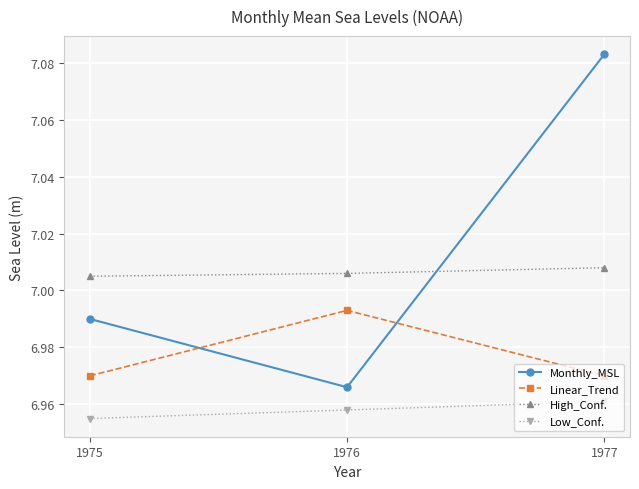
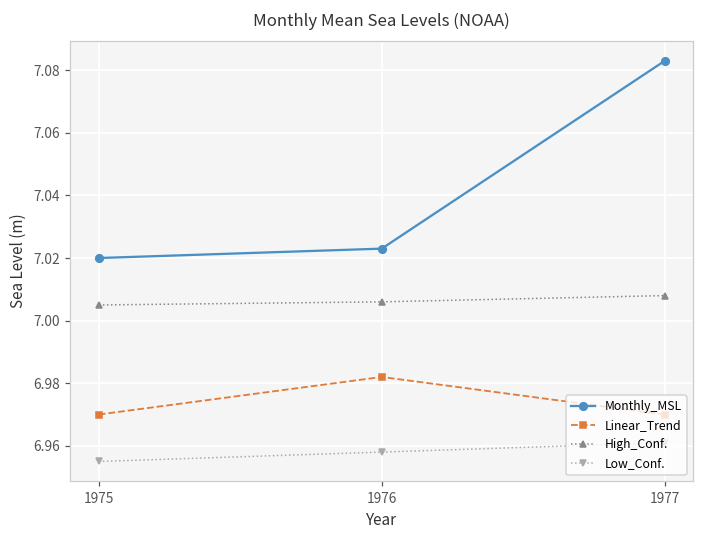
  {
    "Monthly_MSL": {
-     "1975": 6.99,
-     "1976": 6.966,
+     "1975": 7.02,
+     "1976": 7.023,
      "1977": 7.083
    },
    "Linear_Trend": {
      "1975": 6.970,
-     "1976": 6.993
+     "1976": 6.982
    }
  }
